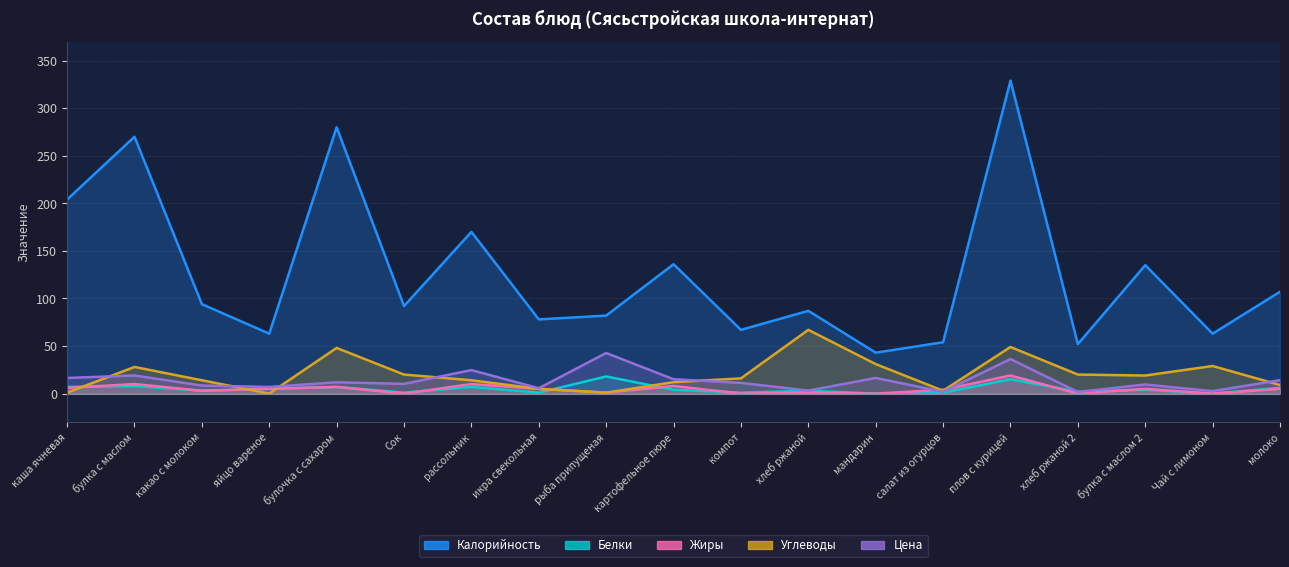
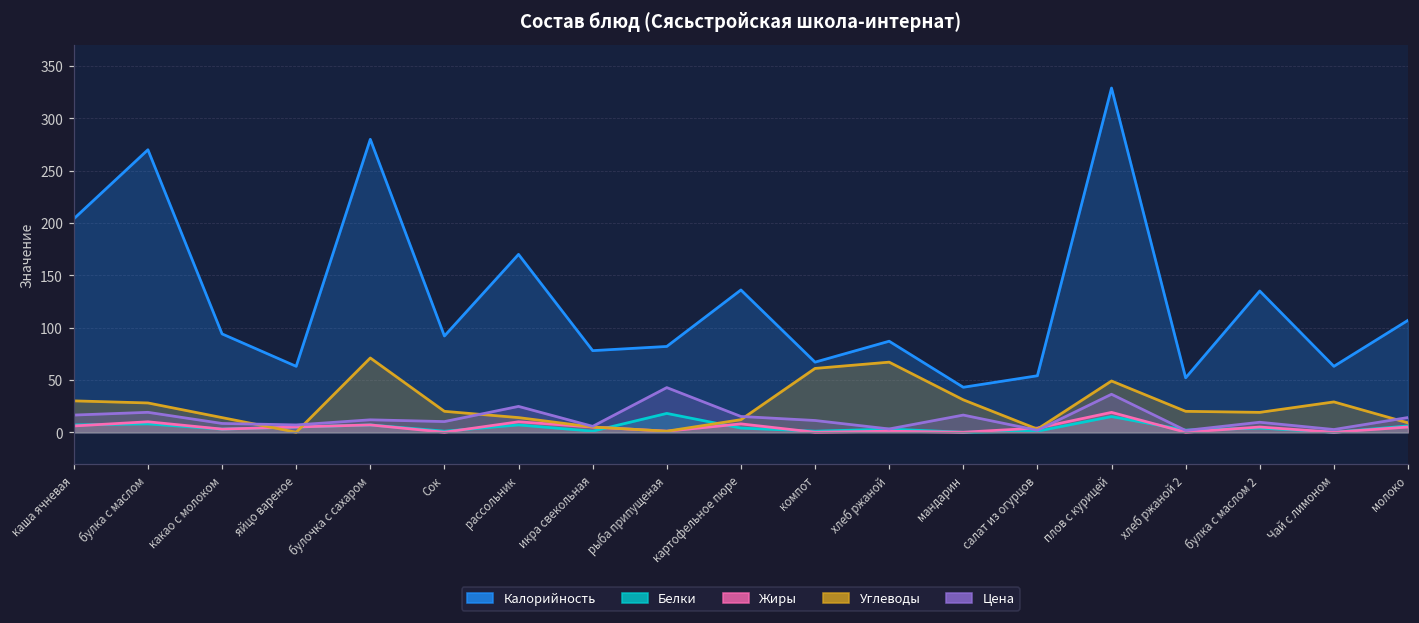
  {
    "Углеводы": {
-     "каша ячневая": 0,
+     "каша ячневая": 30,
      "булка с маслом": 30,
      "какао с молоком": 10,
      "яйцо вареное": 0,
-     "булочка с сахаром": 50,
+     "булочка с сахаром": 70,
      "Сок": 20,
      "рассольник": 10,
      "картофельное пюре": 10,
-     "компот": 20,
+     "компот": 60,
      "хлеб ржаной": 70,
      "мандарин": 30,
      "плов с курицей": 50,
      "хлеб ржаной 2": 20,
      "булка с маслом 2": 20,
      "Чай с лимоном": 30,
      "молоко": 10
    }
  }
